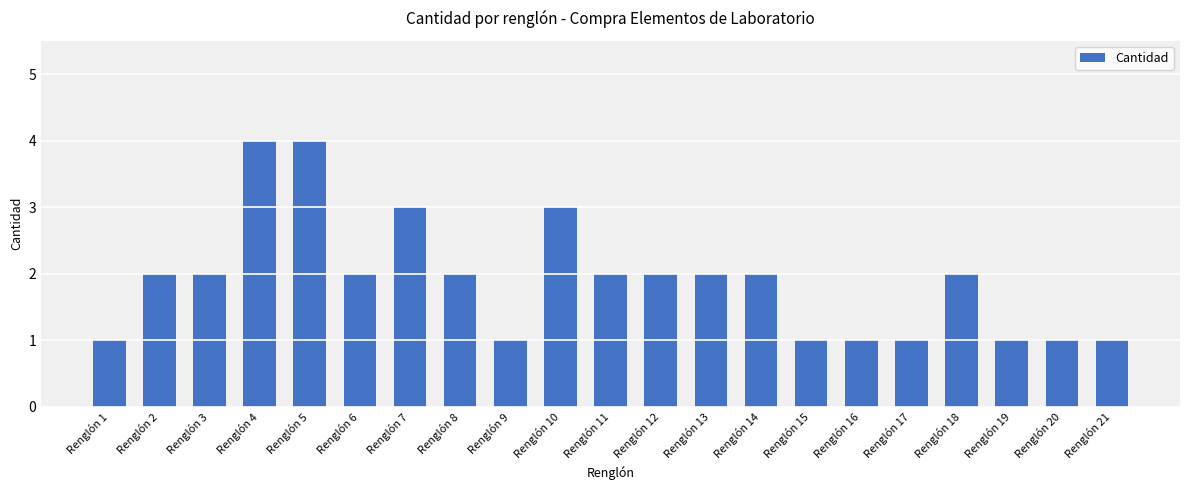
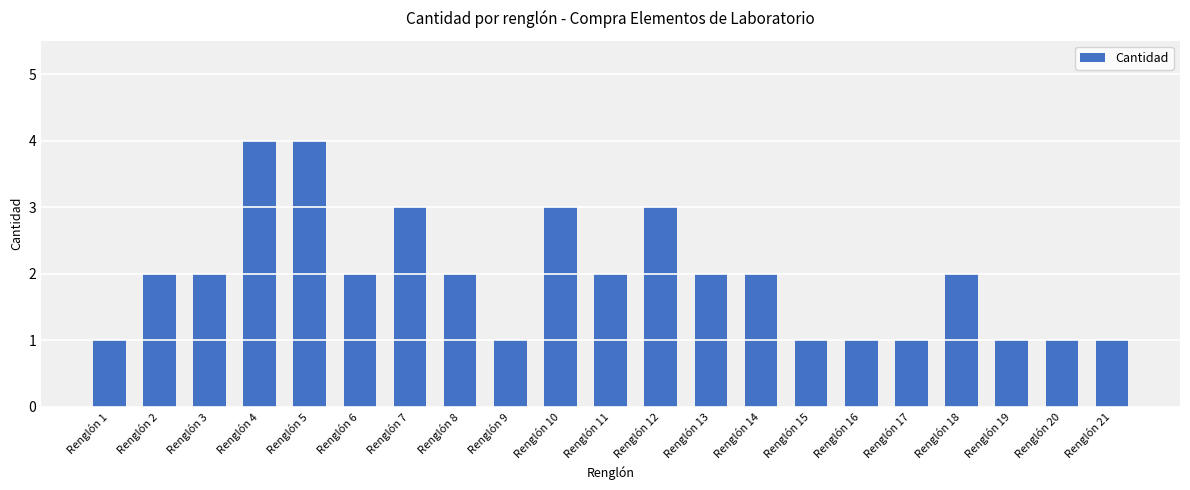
  {
    "Renglón 1": 1,
    "Renglón 2": 2,
    "Renglón 3": 2,
    "Renglón 4": 4,
    "Renglón 5": 4,
    "Renglón 6": 2,
    "Renglón 7": 3,
    "Renglón 8": 2,
    "Renglón 9": 1,
    "Renglón 10": 3,
    "Renglón 11": 2,
-   "Renglón 12": 2,
+   "Renglón 12": 3,
    "Renglón 13": 2,
    "Renglón 14": 2,
    "Renglón 15": 1,
    "Renglón 16": 1,
    "Renglón 17": 1,
    "Renglón 18": 2,
    "Renglón 19": 1,
    "Renglón 20": 1,
    "Renglón 21": 1
  }
